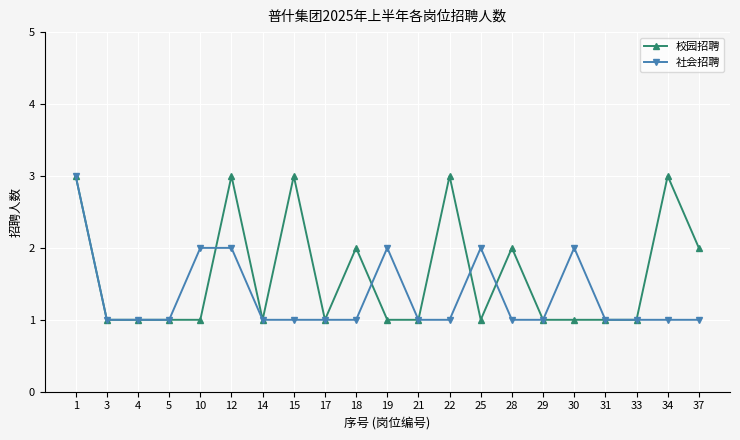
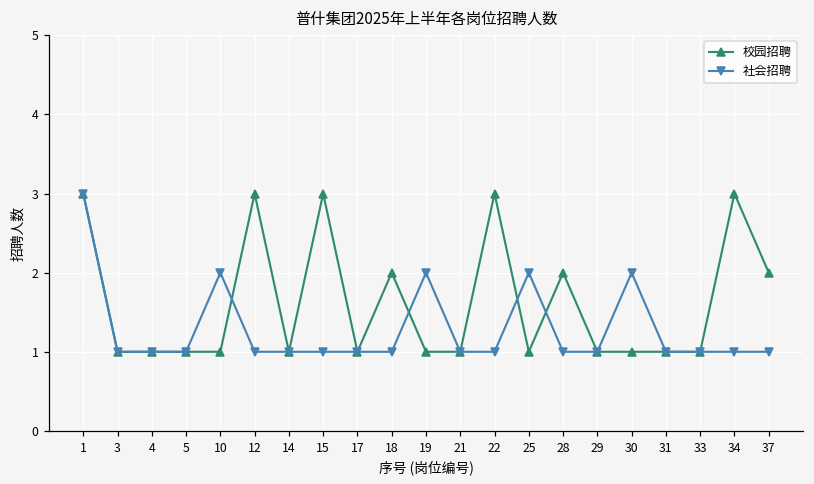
  {
    "校园招聘": {
      "10": 1,
      "12": 3,
      "15": 3,
      "18": 2,
      "19": 1,
      "22": 3,
      "25": 1,
      "28": 2,
      "30": 1,
      "34": 3,
      "37": 2
    },
    "社会招聘": {
      "10": 2,
-     "12": 2,
+     "12": 1,
      "15": 1,
      "18": 1,
      "19": 2,
      "22": 1,
      "25": 2,
      "28": 1,
      "30": 2,
      "34": 1,
      "37": 1
    }
  }
